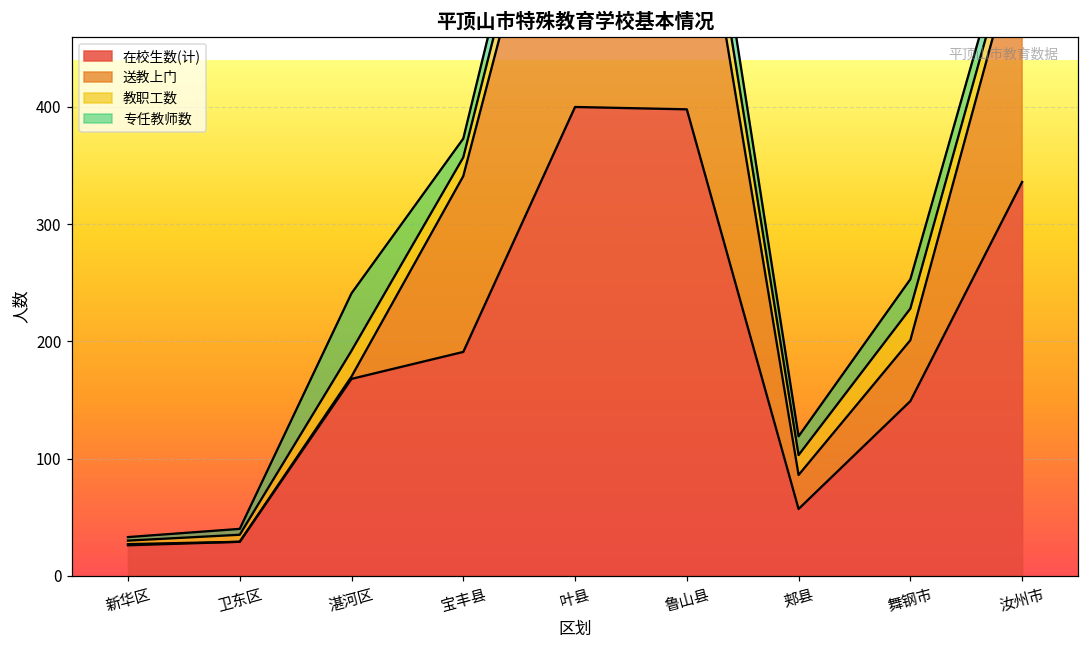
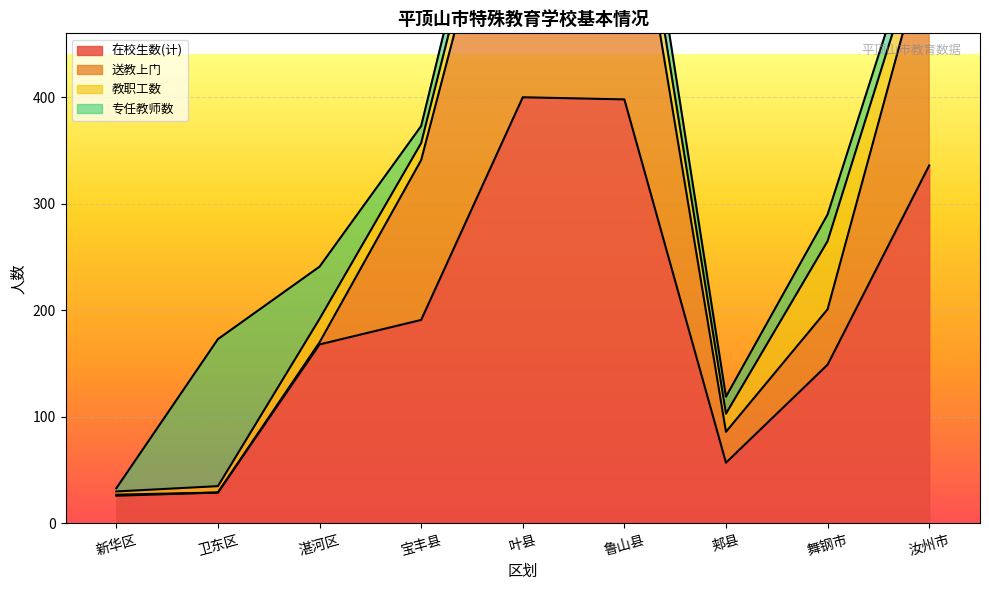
  {
    "教职工数": {
      "新华区": 3,
      "卫东区": 6,
      "湛河区": 22,
      "宝丰县": 16,
      "郏县": 17,
-     "舞钢市": 27
+     "舞钢市": 64
    },
    "专任教师数": {
      "新华区": 3,
-     "卫东区": 5,
+     "卫东区": 138,
      "湛河区": 49,
      "宝丰县": 16,
      "郏县": 16,
      "舞钢市": 25
    }
  }
